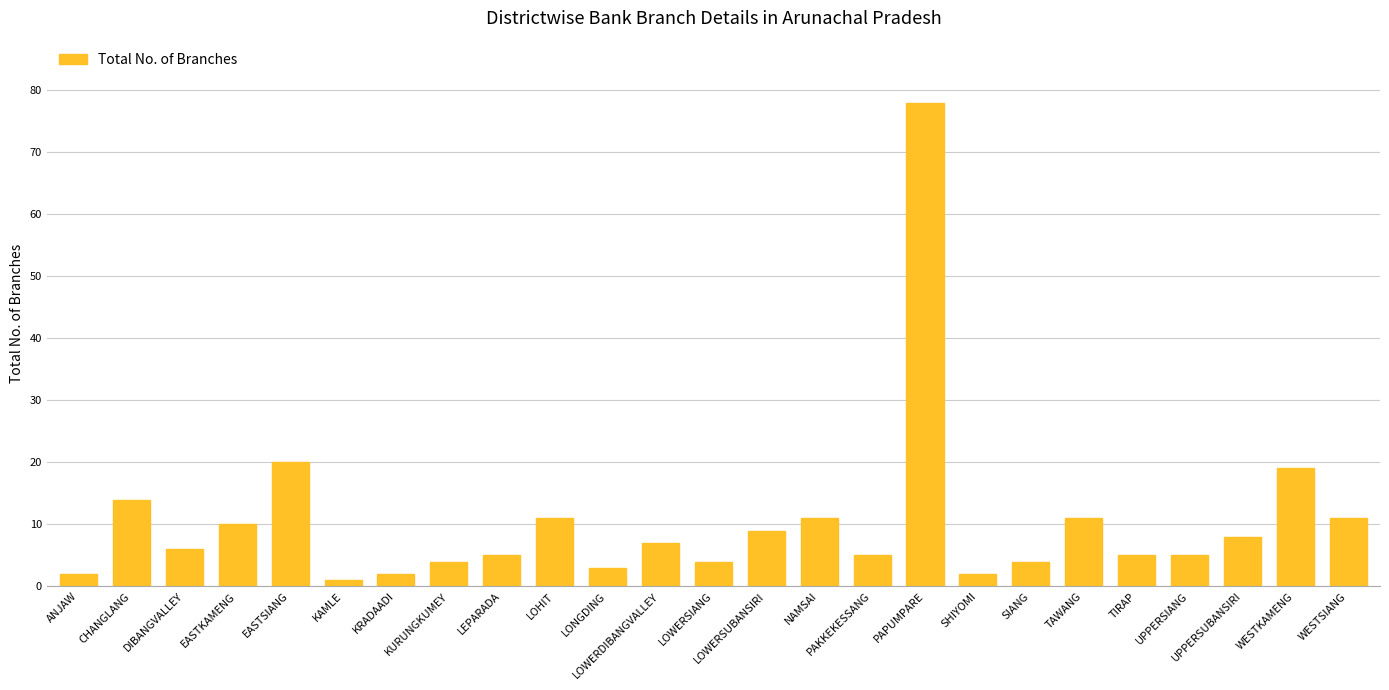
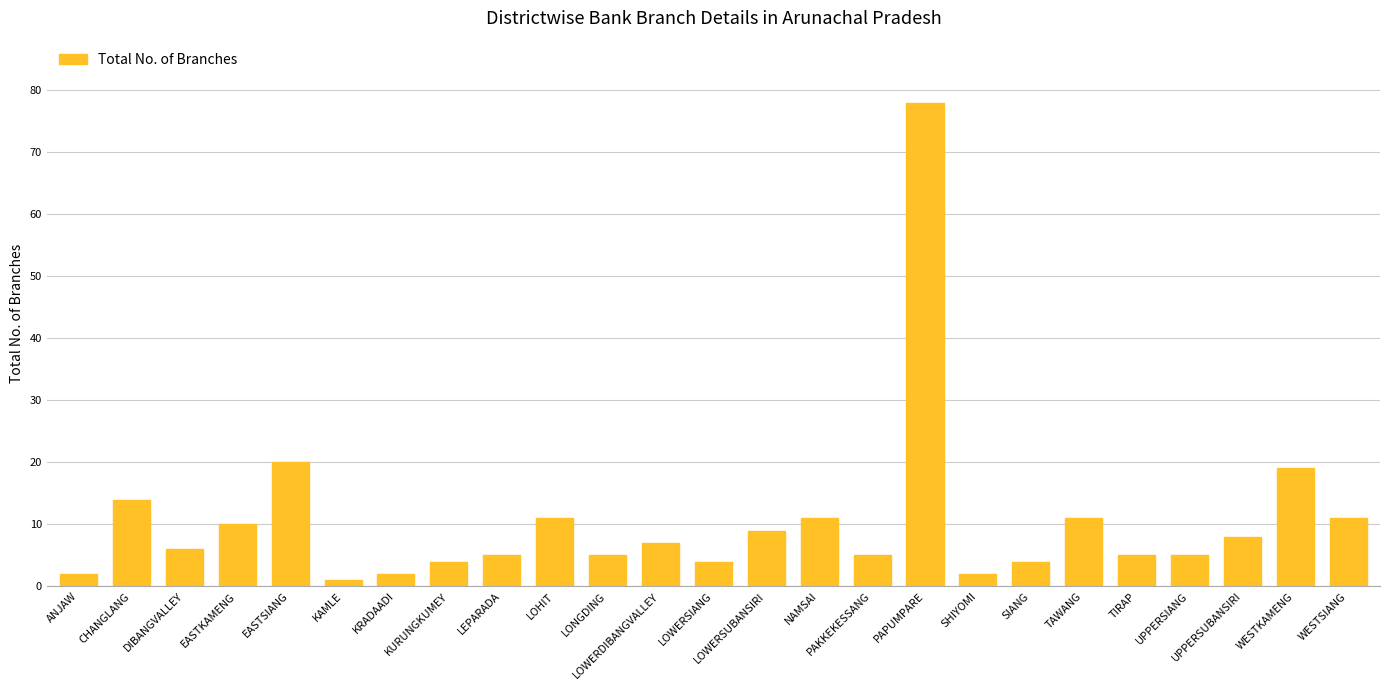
  {
    "ANJAW": 2,
    "CHANGLANG": 14,
    "DIBANGVALLEY": 6,
    "EASTKAMENG": 10,
    "EASTSIANG": 20,
    "KAMLE": 1,
    "KRADAADI": 2,
    "KURUNGKUMEY": 4,
    "LEPARADA": 5,
    "LOHIT": 11,
-   "LONGDING": 3,
+   "LONGDING": 5,
    "LOWERDIBANGVALLEY": 7,
    "LOWERSIANG": 4,
    "LOWERSUBANSIRI": 9,
    "NAMSAI": 11,
    "PAKKEKESSANG": 5,
    "PAPUMPARE": 78,
    "SHIYOMI": 2,
    "SIANG": 4,
    "TAWANG": 11,
    "TIRAP": 5,
    "UPPERSIANG": 5,
    "UPPERSUBANSIRI": 8,
    "WESTKAMENG": 19,
    "WESTSIANG": 11
  }
